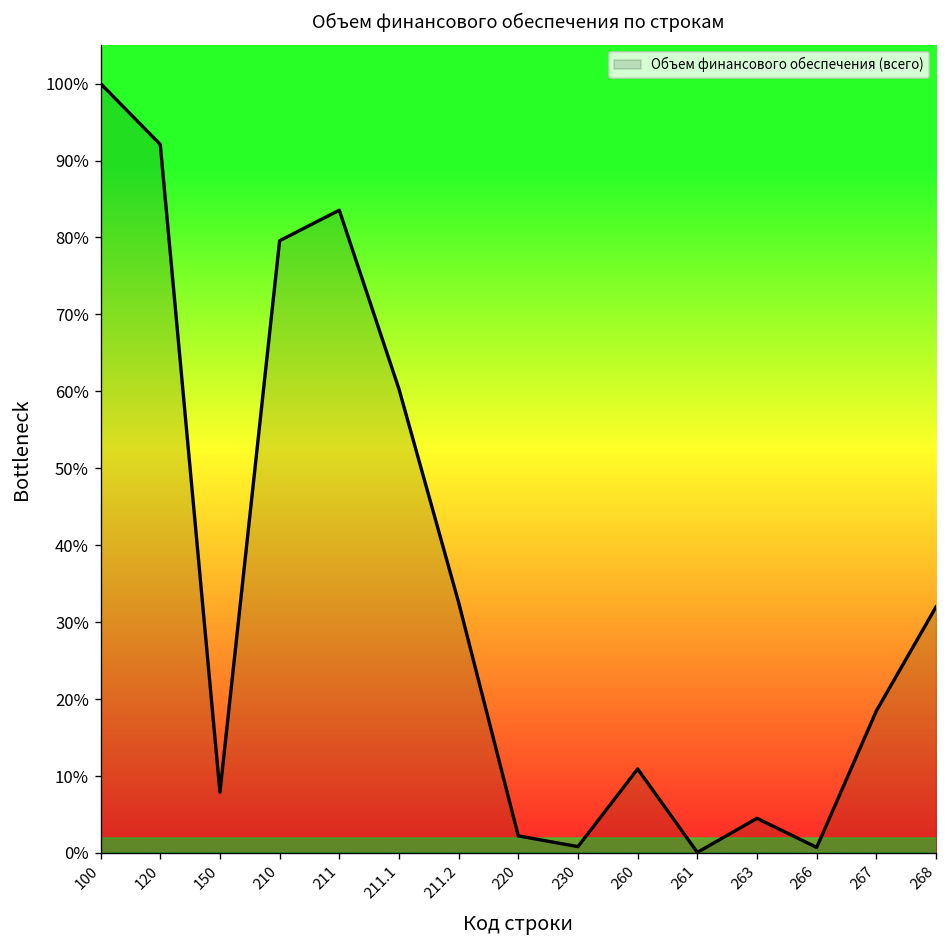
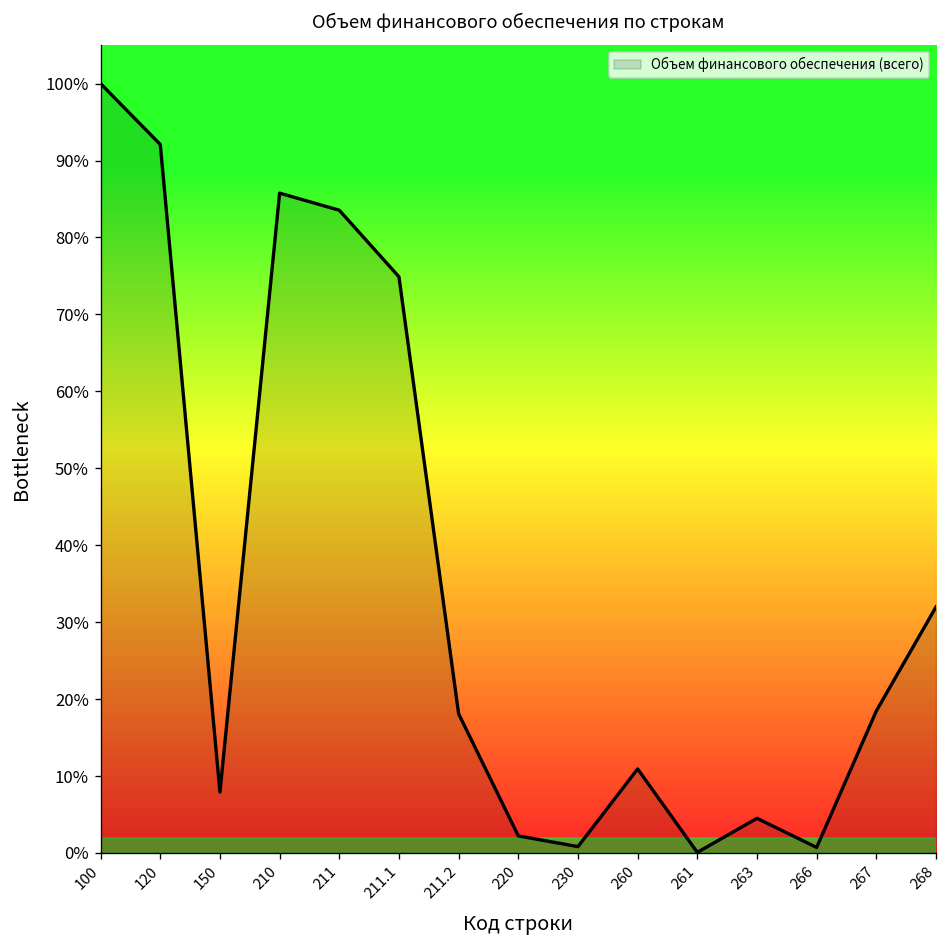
  {
    "100": "100%",
    "120": "92%",
    "150": "8%",
-   "210": "80%",
+   "210": "86%",
    "211": "84%",
-   "211.1": "60%",
-   "211.2": "33%",
+   "211.1": "75%",
+   "211.2": "18%",
    "220": "2%",
    "260": "11%",
    "263": "5%",
    "267": "18%",
    "268": "32%"
  }
